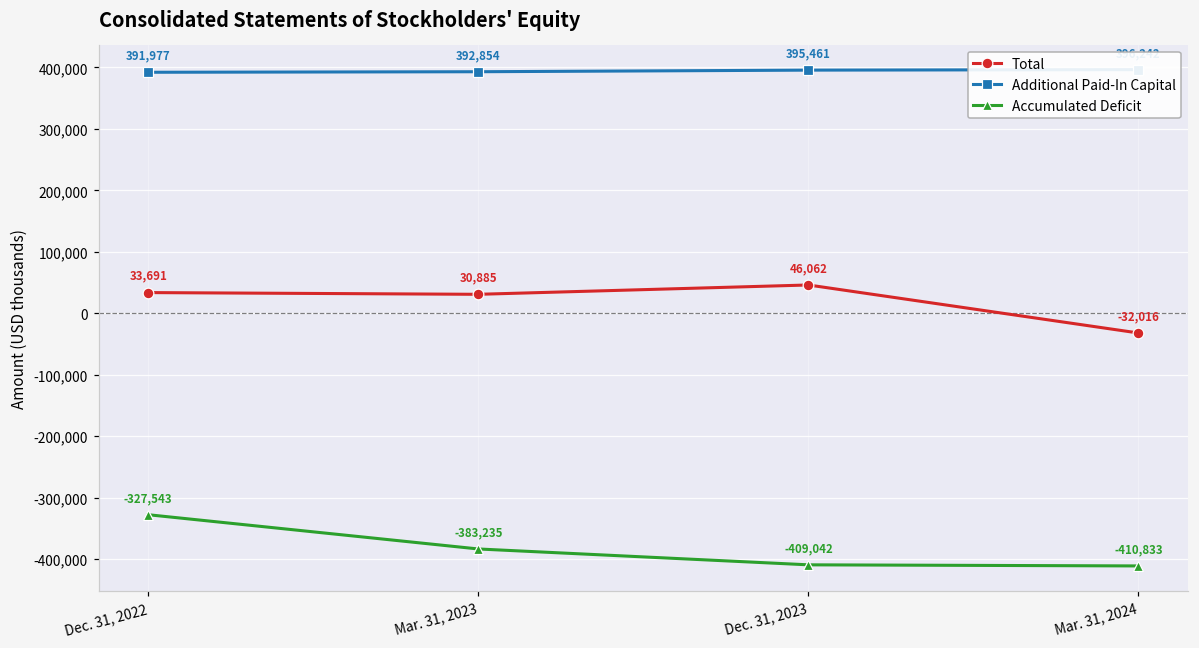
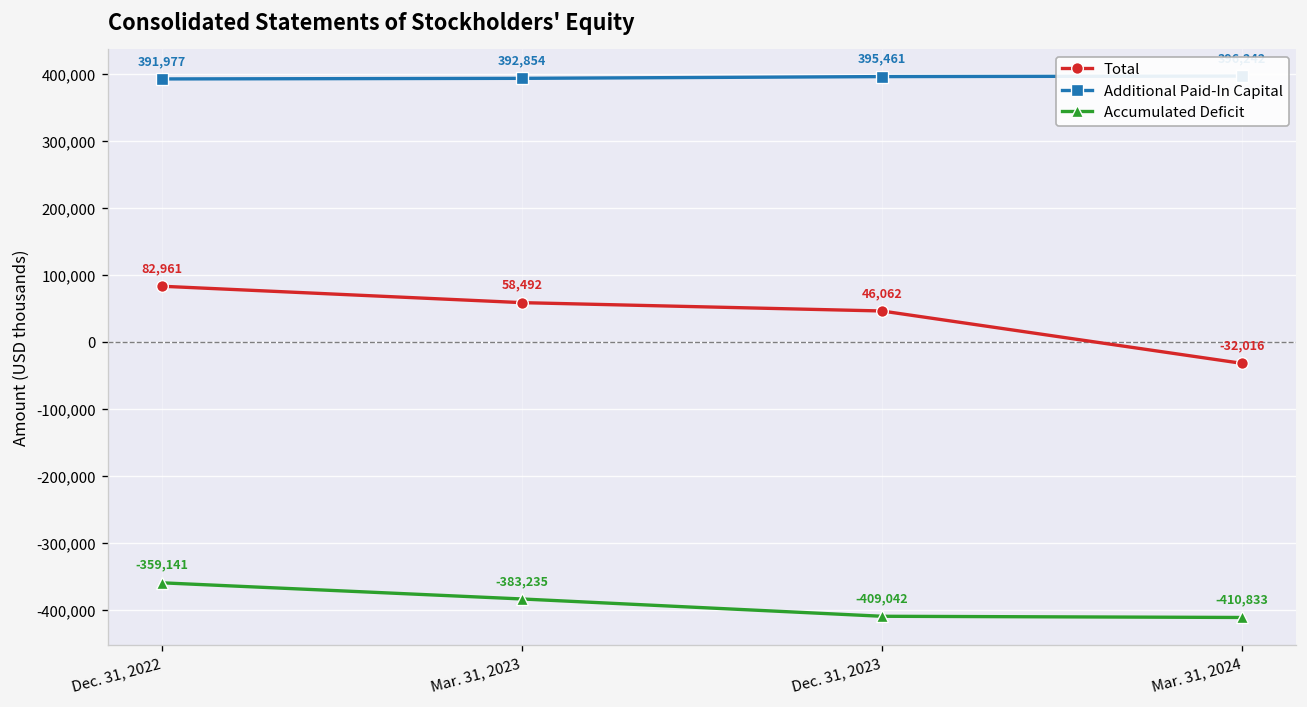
  {
    "Total": {
-     "Dec. 31, 2022": "33,691",
-     "Mar. 31, 2023": "30,885",
+     "Dec. 31, 2022": "82,961",
+     "Mar. 31, 2023": "58,492",
      "Dec. 31, 2023": "46,062",
      "Mar. 31, 2024": "-32,016"
    },
    "Additional Paid-In Capital": {
      "Dec. 31, 2022": "391,977",
      "Mar. 31, 2023": "392,854",
      "Dec. 31, 2023": "395,461"
    },
    "Accumulated Deficit": {
-     "Dec. 31, 2022": "-327,543",
+     "Dec. 31, 2022": "-359,141",
      "Mar. 31, 2023": "-383,235",
      "Dec. 31, 2023": "-409,042",
      "Mar. 31, 2024": "-410,833"
    }
  }
